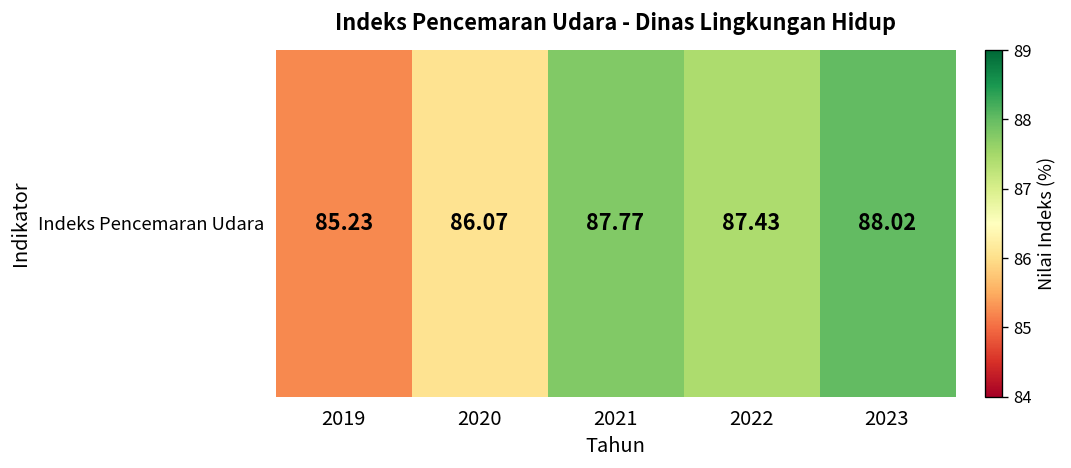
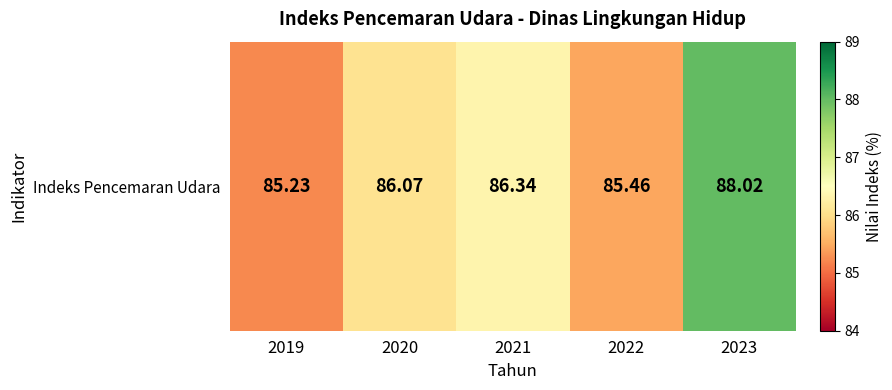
  {
    "Indeks Pencemaran Udara": {
      "2019": 85.23,
      "2020": 86.07,
-     "2021": 87.77,
-     "2022": 87.43,
+     "2021": 86.34,
+     "2022": 85.46,
      "2023": 88.02
    }
  }
